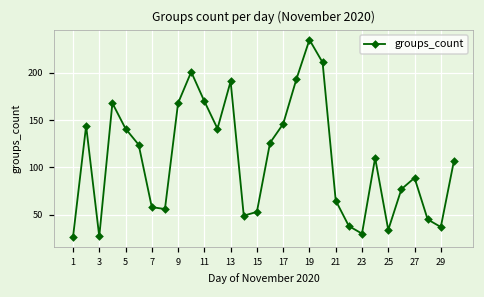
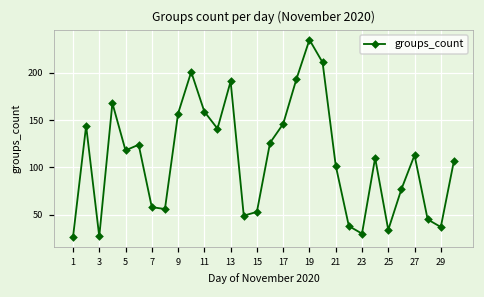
  {
    "1": 30,
    "3": 30,
-   "5": 140,
+   "5": 120,
    "7": 60,
-   "9": 170,
-   "11": 170,
+   "9": 160,
+   "11": 160,
    "13": 190,
    "15": 50,
    "17": 150,
    "19": 240,
-   "21": 70,
+   "21": 100,
    "23": 30,
    "25": 30,
-   "27": 90,
+   "27": 110,
    "29": 40
  }
